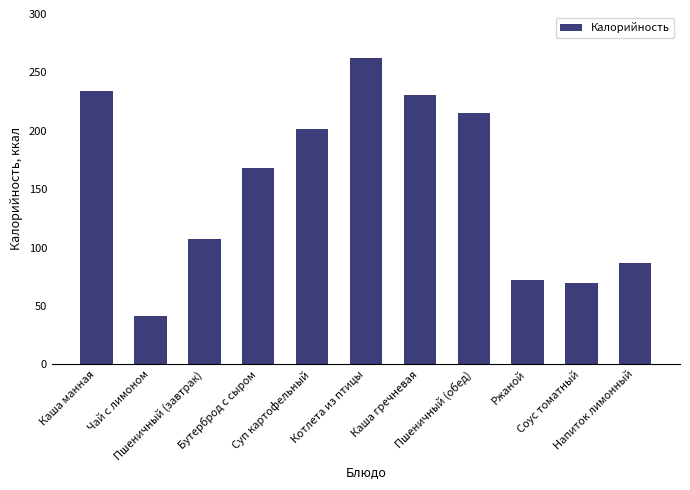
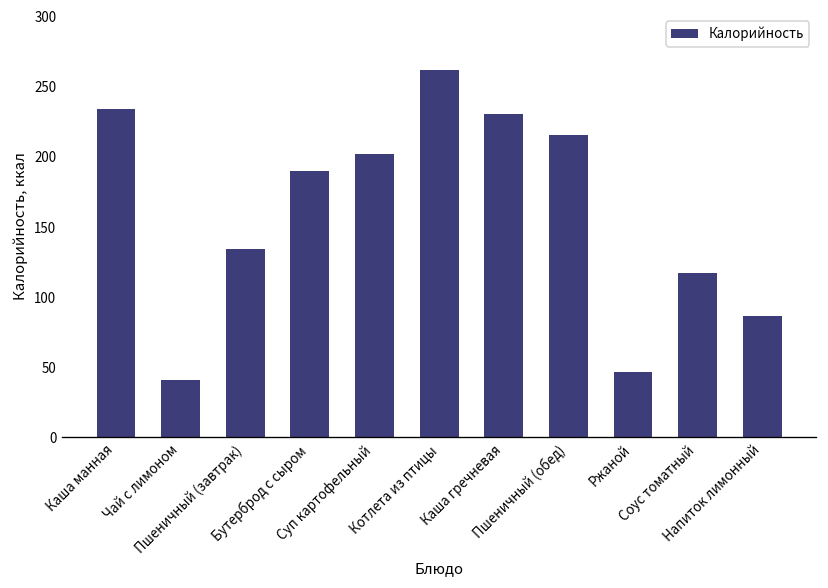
  {
    "Каша манная": 234,
    "Чай с лимоном": 41,
-   "Пшеничный (завтрак)": 107,
-   "Бутерброд с сыром": 168,
+   "Пшеничный (завтрак)": 134,
+   "Бутерброд с сыром": 190,
    "Суп картофельный": 202,
    "Котлета из птицы": 262,
    "Каша гречневая": 230,
    "Пшеничный (обед)": 215,
-   "Ржаной": 72,
-   "Соус томатный": 70,
+   "Ржаной": 47,
+   "Соус томатный": 117,
    "Напиток лимонный": 87
  }
